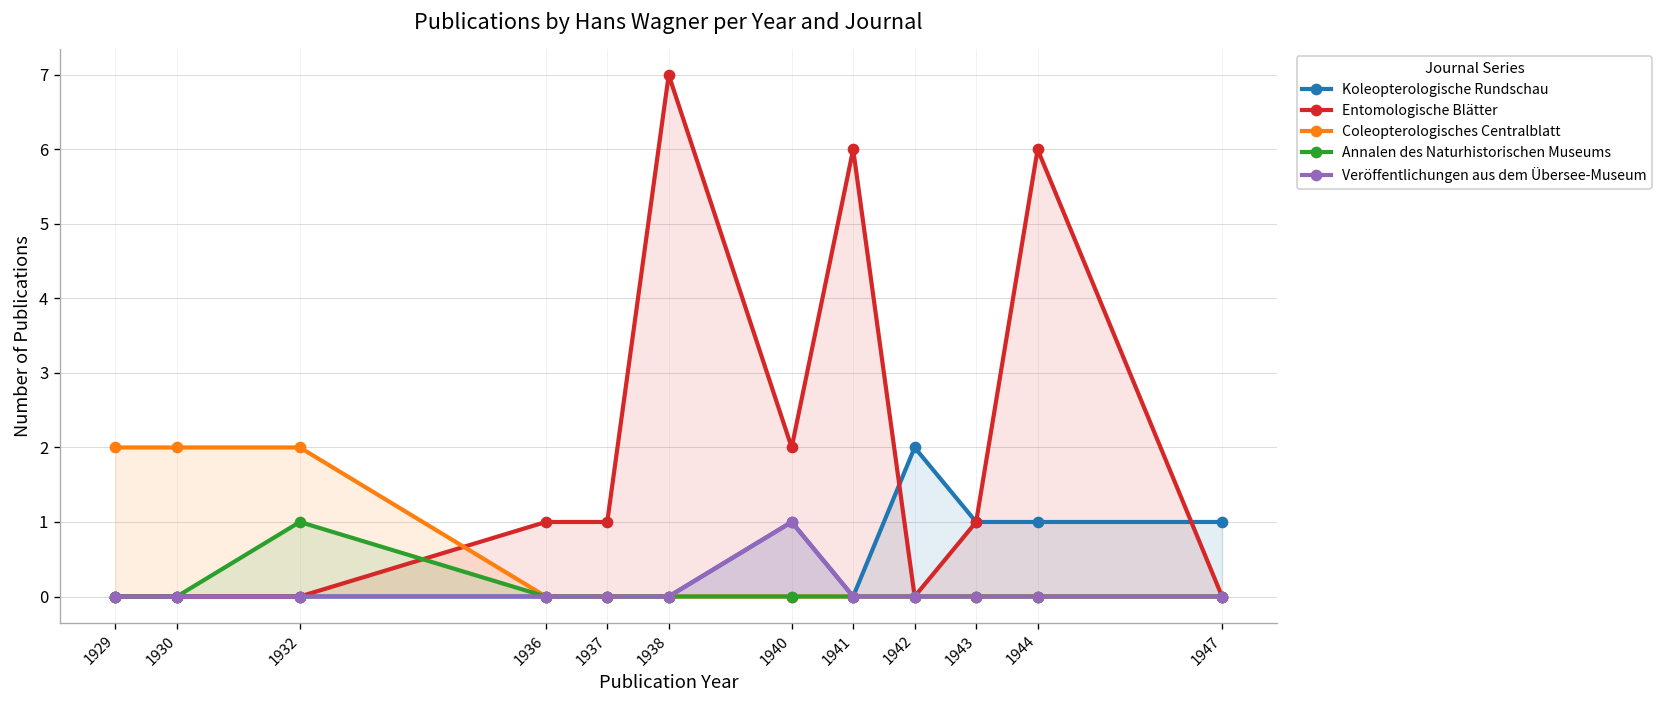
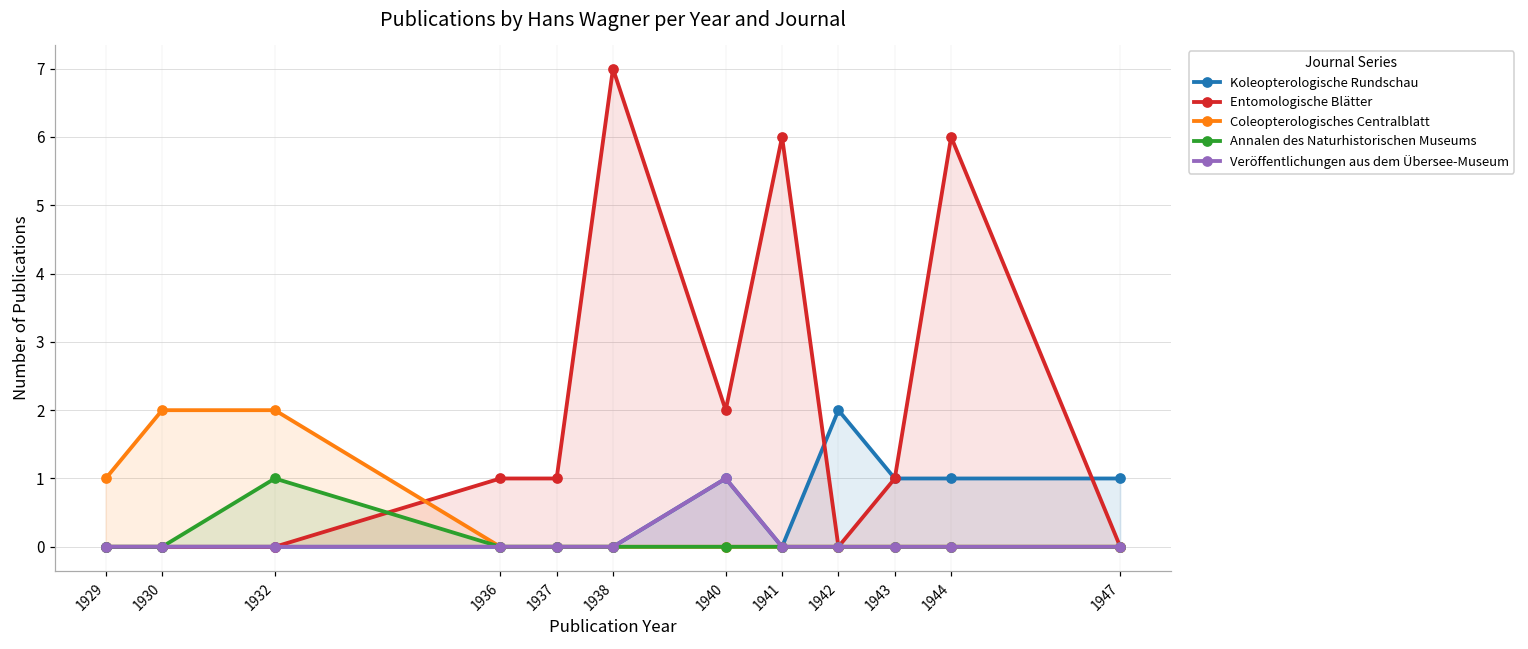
  {
    "Koleopterologische Rundschau": {
      "1942": 2,
      "1944": 1,
      "1947": 1
    },
    "Entomologische Blätter": {
      "1936": 1,
      "1937": 1,
      "1938": 7,
      "1940": 2,
      "1941": 6,
      "1944": 6
    },
    "Coleopterologisches Centralblatt": {
-     "1929": 2,
+     "1929": 1,
      "1930": 2,
      "1932": 2
    },
    "Annalen des Naturhistorischen Museums": {
      "1932": 1
    }
  }
